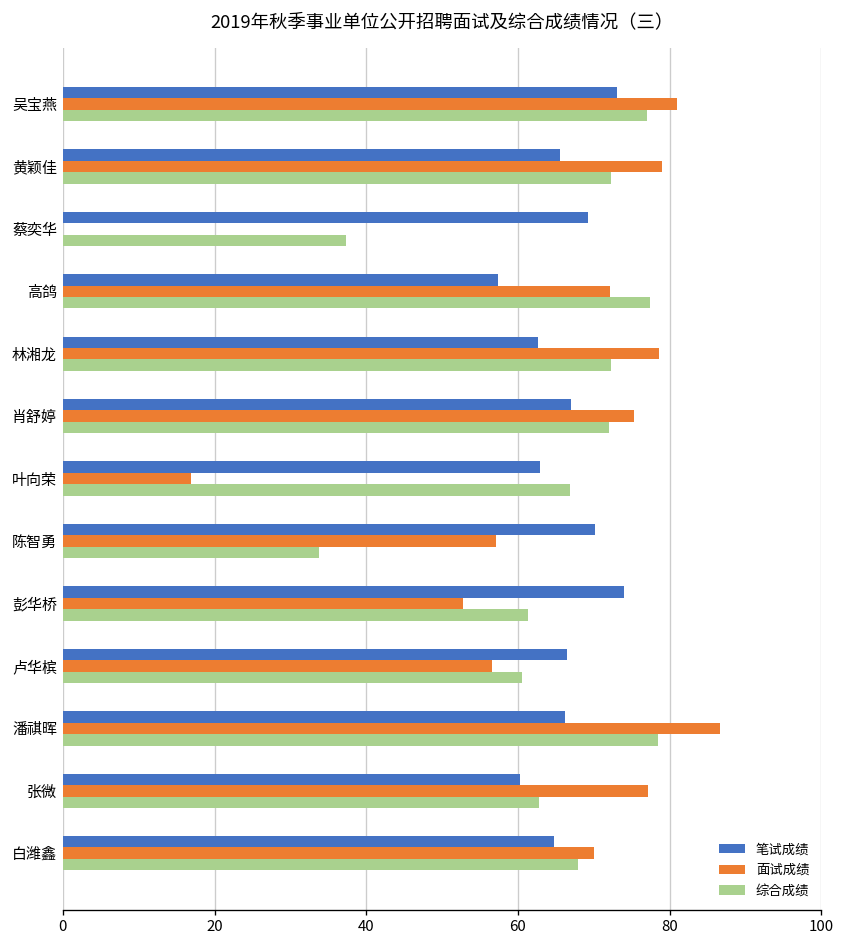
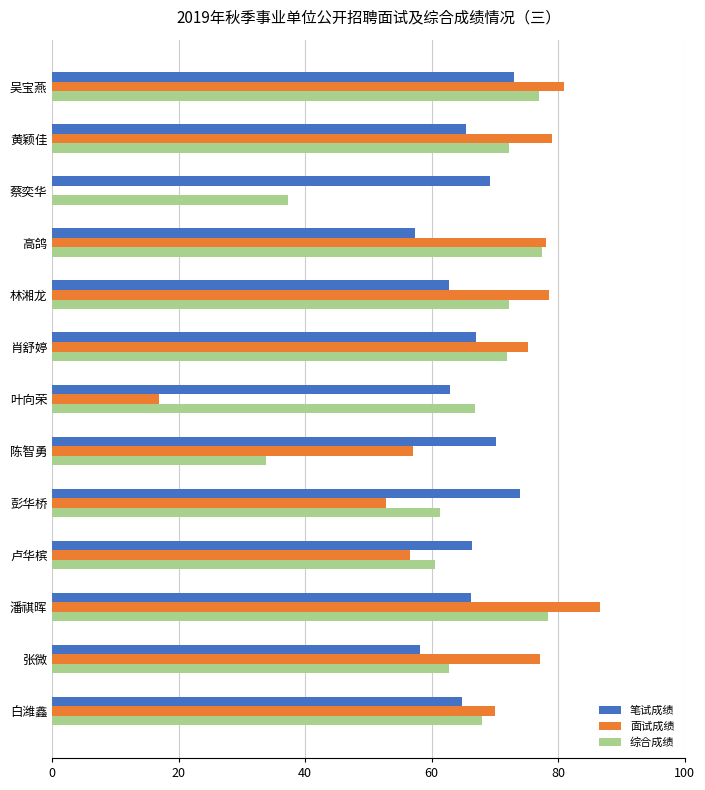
  {
    "笔试成绩": {
      "吴宝燕": 73,
      "黄颖佳": 66,
      "蔡奕华": 69,
      "高鸽": 57,
      "林湘龙": 63,
      "肖舒婷": 67,
      "叶向荣": 63,
      "陈智勇": 70,
      "彭华桥": 74,
      "卢华槟": 66,
      "潘祺晖": 66,
-     "张微": 60,
+     "张微": 58,
      "白潍鑫": 65
    },
    "面试成绩": {
      "吴宝燕": 81,
      "黄颖佳": 79,
      "蔡奕华": 0,
-     "高鸽": 72,
+     "高鸽": 78,
      "林湘龙": 79,
      "肖舒婷": 75,
      "叶向荣": 17,
      "陈智勇": 57,
      "彭华桥": 53,
      "卢华槟": 57,
      "潘祺晖": 87,
      "张微": 77,
      "白潍鑫": 70
    },
    "综合成绩": {
      "吴宝燕": 77,
      "黄颖佳": 72,
      "蔡奕华": 37,
      "高鸽": 77,
      "林湘龙": 72,
      "肖舒婷": 72,
      "叶向荣": 67,
      "陈智勇": 34,
      "彭华桥": 61,
      "卢华槟": 61,
      "潘祺晖": 78,
      "张微": 63,
      "白潍鑫": 68
    }
  }
